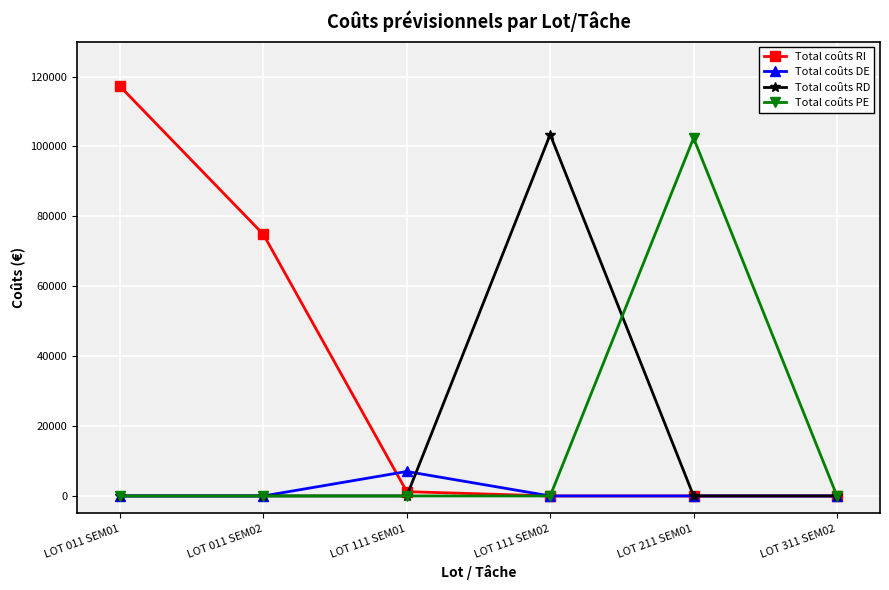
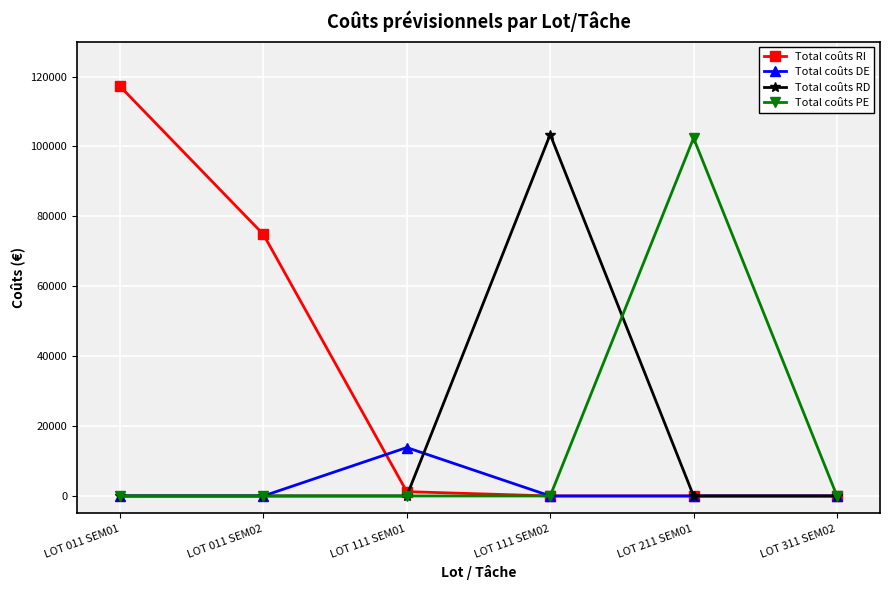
  {
    "Total coûts RI": {
      "LOT 011 SEM01": 117000,
      "LOT 011 SEM02": 75000,
      "LOT 111 SEM01": 1000
    },
    "Total coûts DE": {
-     "LOT 111 SEM01": 7000
+     "LOT 111 SEM01": 14000
    },
    "Total coûts RD": {
      "LOT 111 SEM02": 103000
    },
    "Total coûts PE": {
      "LOT 211 SEM01": 102000
    }
  }
